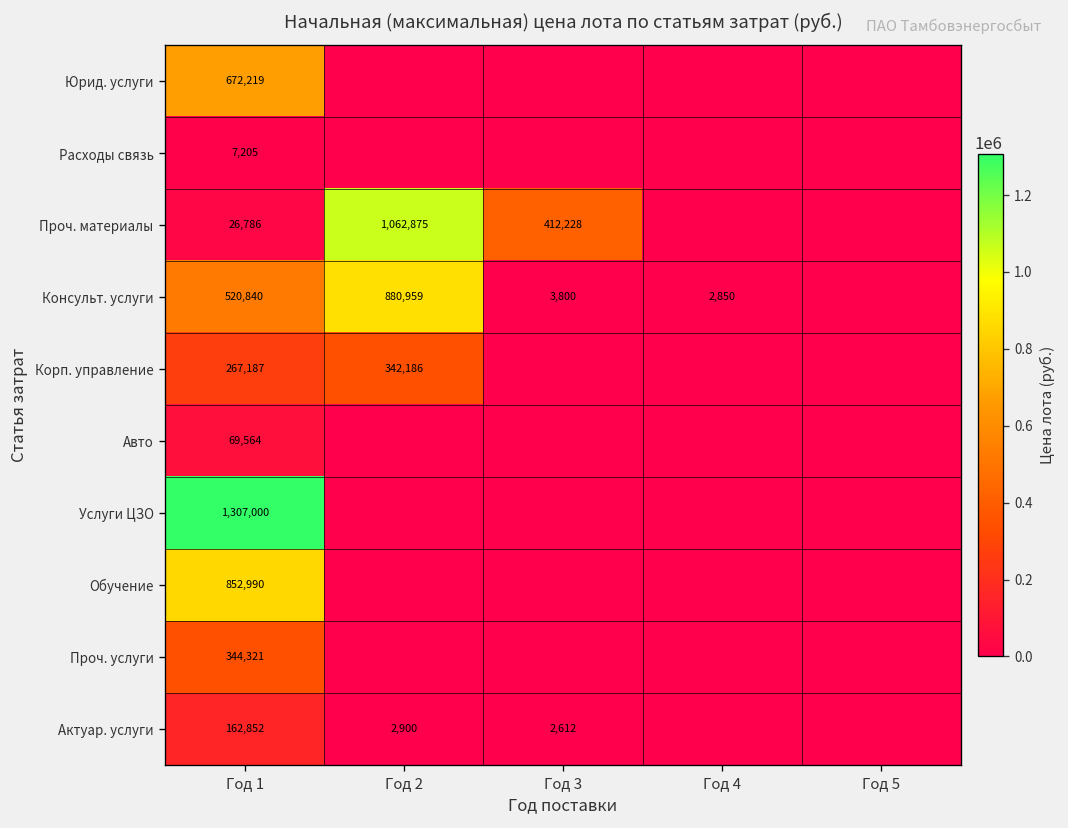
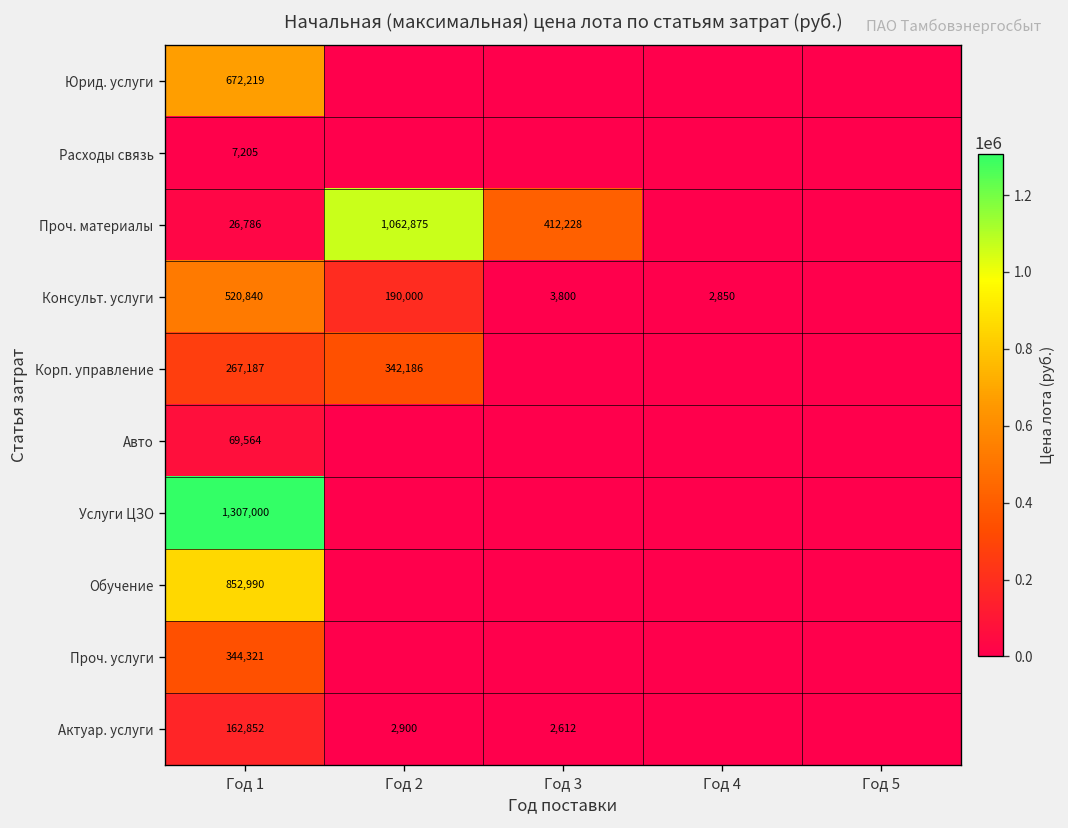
  {
    "Юрид. услуги": {
      "Год 1": "672,219"
    },
    "Расходы связь": {
      "Год 1": "7,205"
    },
    "Проч. материалы": {
      "Год 1": "26,786",
      "Год 2": "1,062,875",
      "Год 3": "412,228"
    },
    "Консульт. услуги": {
      "Год 1": "520,840",
-     "Год 2": "880,959",
+     "Год 2": "190,000",
      "Год 3": "3,800",
      "Год 4": "2,850"
    },
    "Корп. управление": {
      "Год 1": "267,187",
      "Год 2": "342,186"
    },
    "Авто": {
      "Год 1": "69,564"
    },
    "Услуги ЦЗО": {
      "Год 1": "1,307,000"
    },
    "Обучение": {
      "Год 1": "852,990"
    },
    "Проч. услуги": {
      "Год 1": "344,321"
    },
    "Актуар. услуги": {
      "Год 1": "162,852",
      "Год 2": "2,900",
      "Год 3": "2,612"
    }
  }
